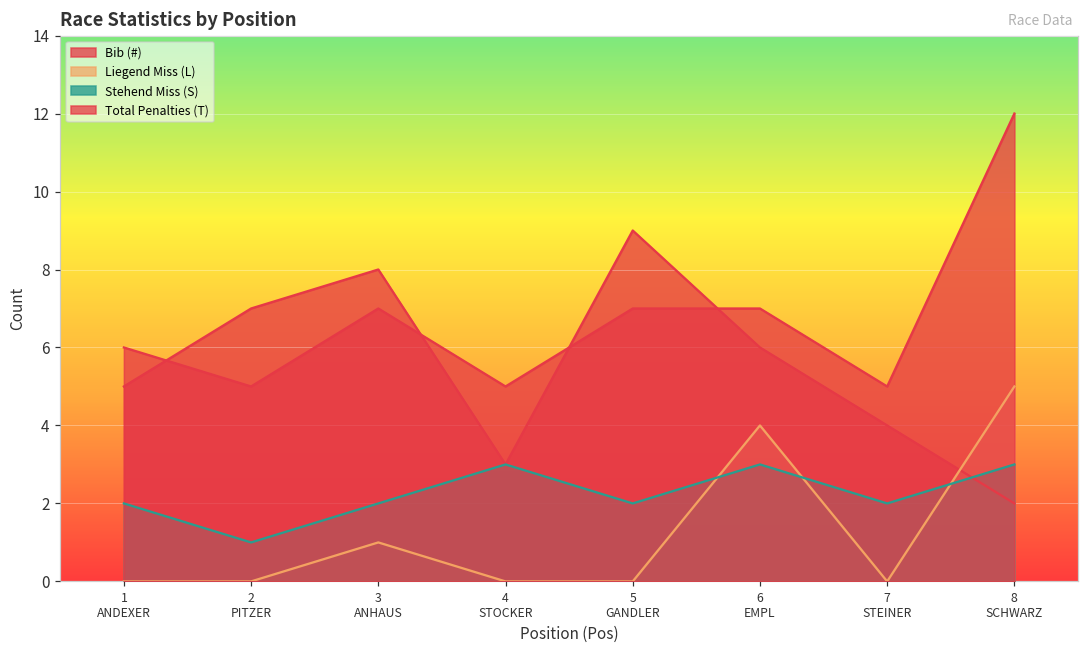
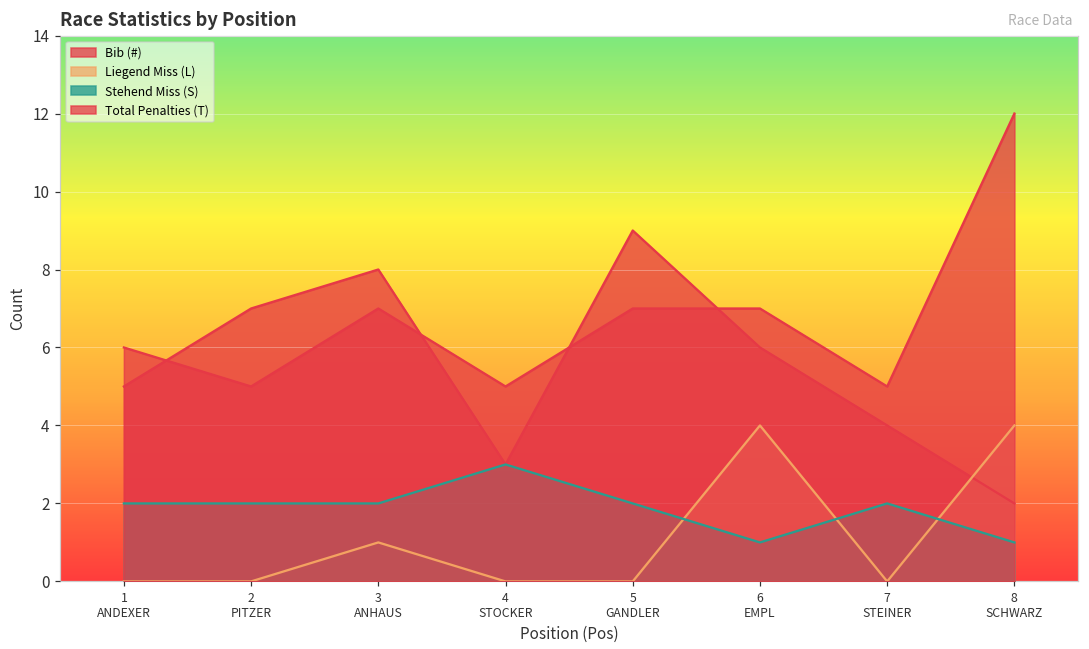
  {
    "Liegend Miss (L)": {
      "1 ANDEXER": 0,
      "2 PITZER": 0,
      "3 ANHAUS": 1,
      "4 STOCKER": 0,
      "5 GANDLER": 0,
      "6 EMPL": 4,
      "7 STEINER": 0,
-     "8 SCHWARZ": 5
+     "8 SCHWARZ": 4
    },
    "Stehend Miss (S)": {
      "1 ANDEXER": 2,
-     "2 PITZER": 1,
+     "2 PITZER": 2,
      "3 ANHAUS": 2,
      "5 GANDLER": 2,
-     "6 EMPL": 3,
+     "6 EMPL": 1,
      "7 STEINER": 2,
-     "8 SCHWARZ": 3
+     "8 SCHWARZ": 1
    }
  }
